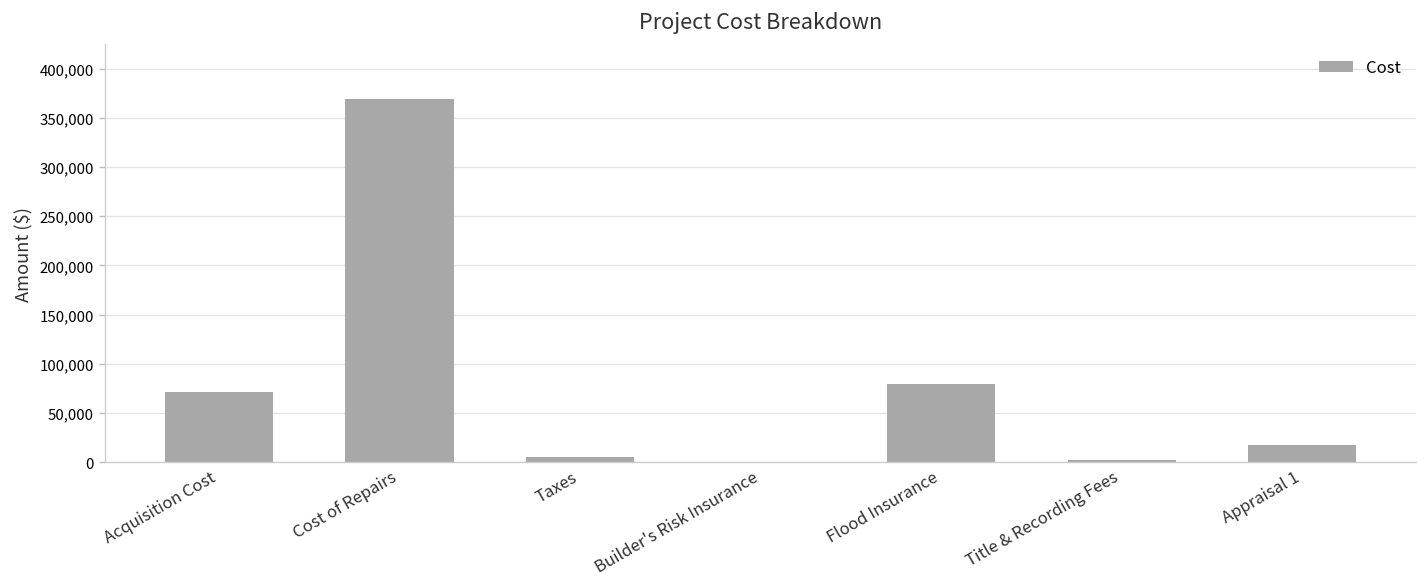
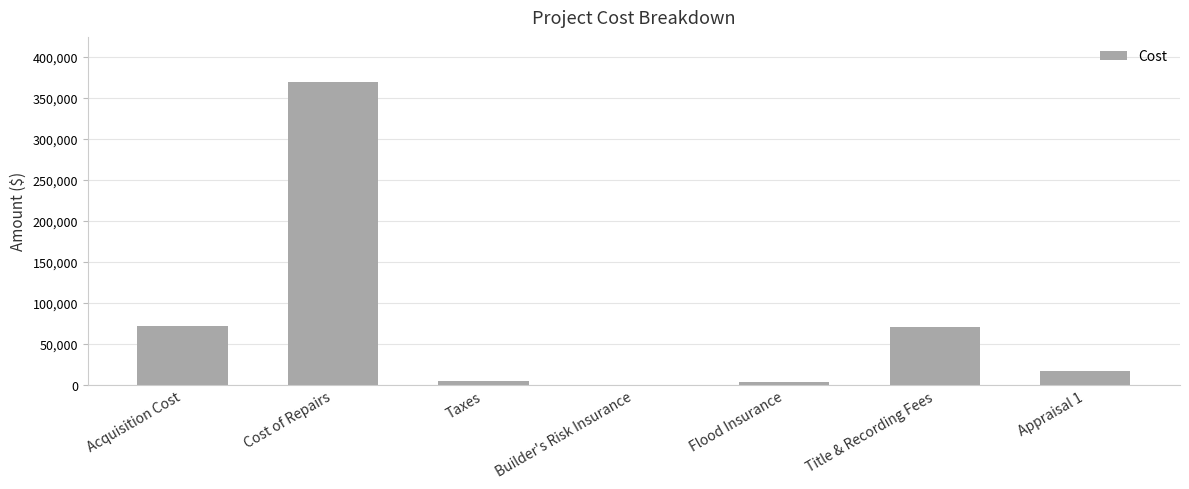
  {
    "Acquisition Cost": "70,000",
    "Cost of Repairs": "370,000",
    "Taxes": "10,000",
    "Builder's Risk Insurance": "0",
-   "Flood Insurance": "80,000",
-   "Title & Recording Fees": "0",
+   "Flood Insurance": "0",
+   "Title & Recording Fees": "70,000",
    "Appraisal 1": "20,000"
  }
